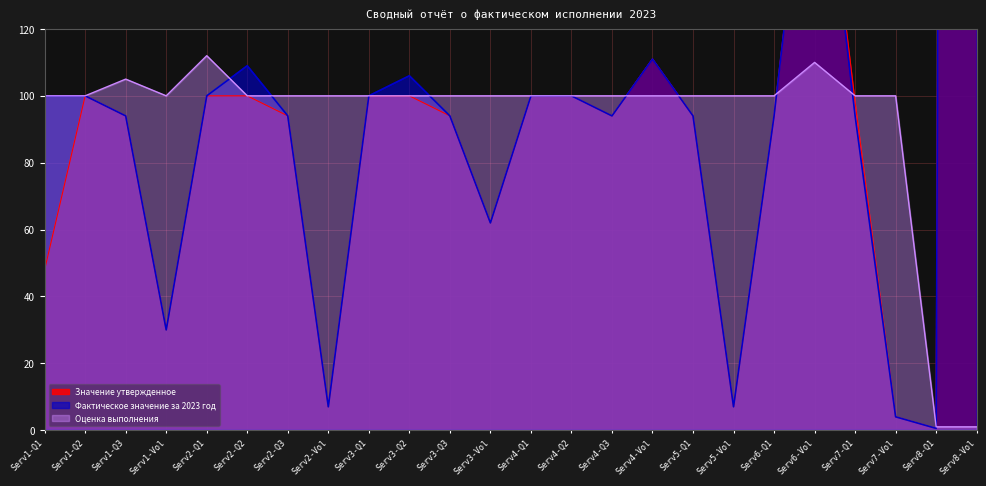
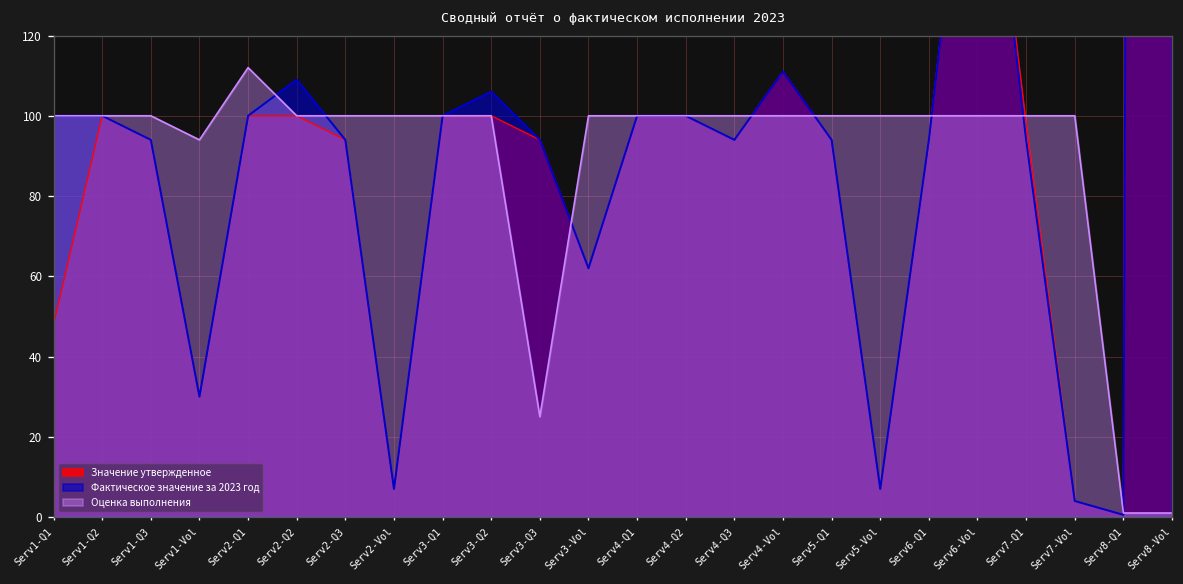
  {
    "Значение утвержденное": {
      "Serv1-Q1": 48,
      "Serv7-Q1": 98
    },
    "Фактическое значение за 2023 год": {
      "Serv2-Q2": 109,
      "Serv3-Q2": 106,
      "Serv7-Q1": 94
    },
    "Оценка выполнения": {
-     "Serv1-Q3": 105,
-     "Serv1-Vol": 100,
+     "Serv1-Q3": 100,
+     "Serv1-Vol": 94,
      "Serv2-Q1": 112,
      "Serv2-Q3": 100,
      "Serv2-Vol": 100,
-     "Serv3-Q3": 100,
+     "Serv3-Q3": 25,
      "Serv3-Vol": 100,
      "Serv4-Q3": 100,
      "Serv4-Vol": 100,
      "Serv5-Q1": 100,
      "Serv5-Vol": 100,
      "Serv6-Q1": 100,
-     "Serv6-Vol": 110,
+     "Serv6-Vol": 100,
      "Serv7-Q1": 100,
      "Serv7-Vol": 100,
      "Serv8-Vol": 1
    }
  }
